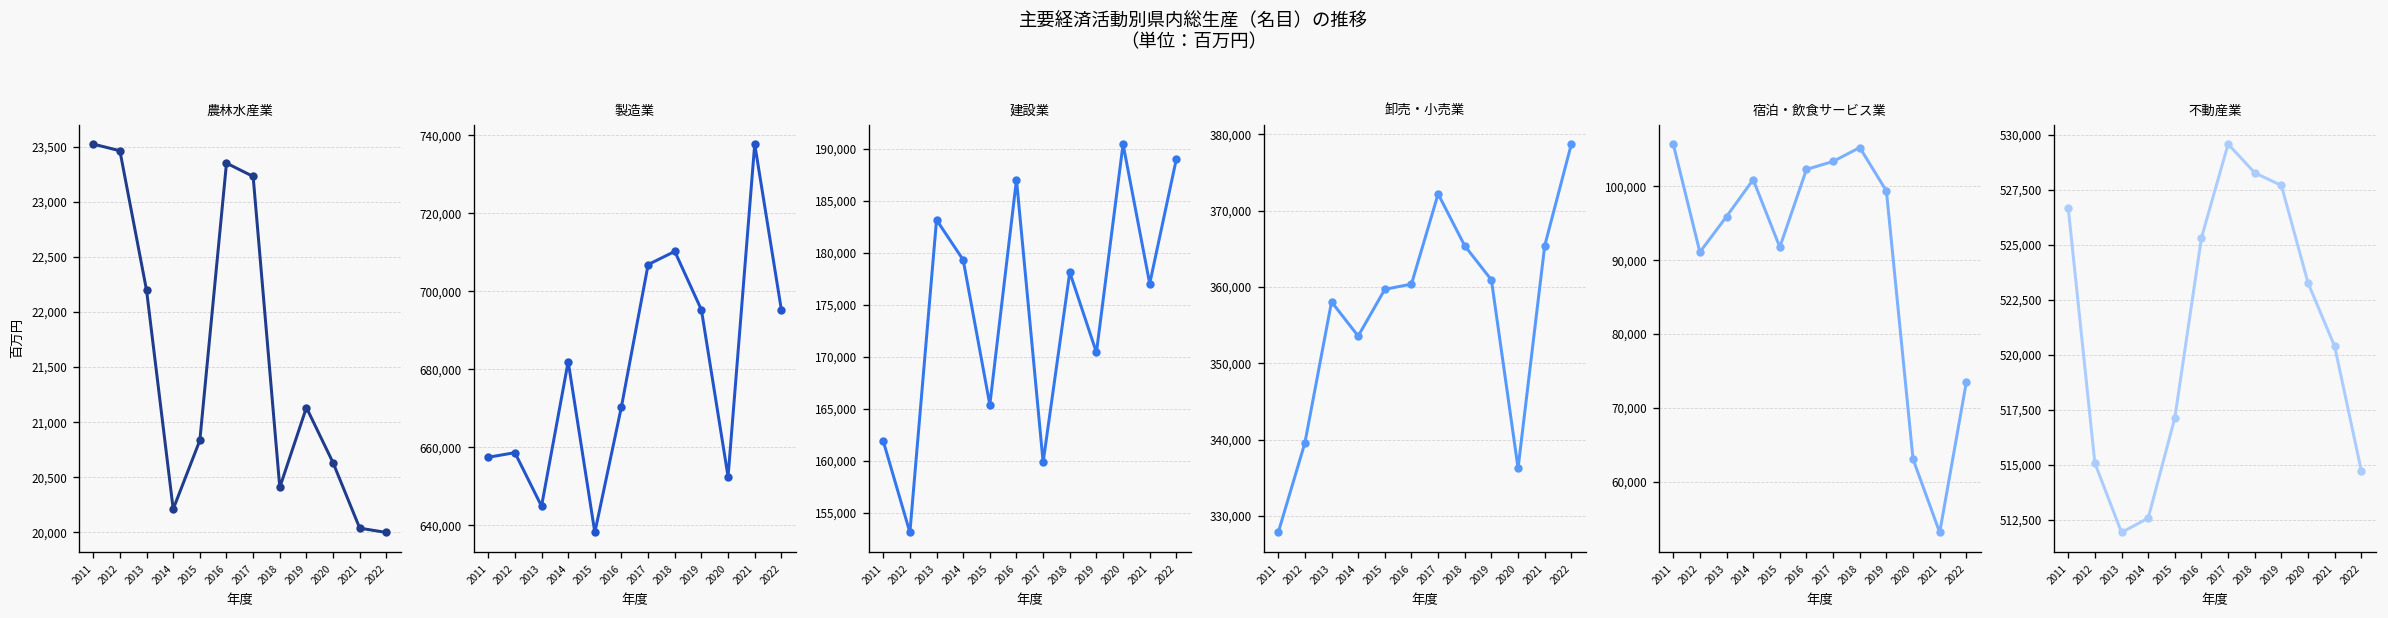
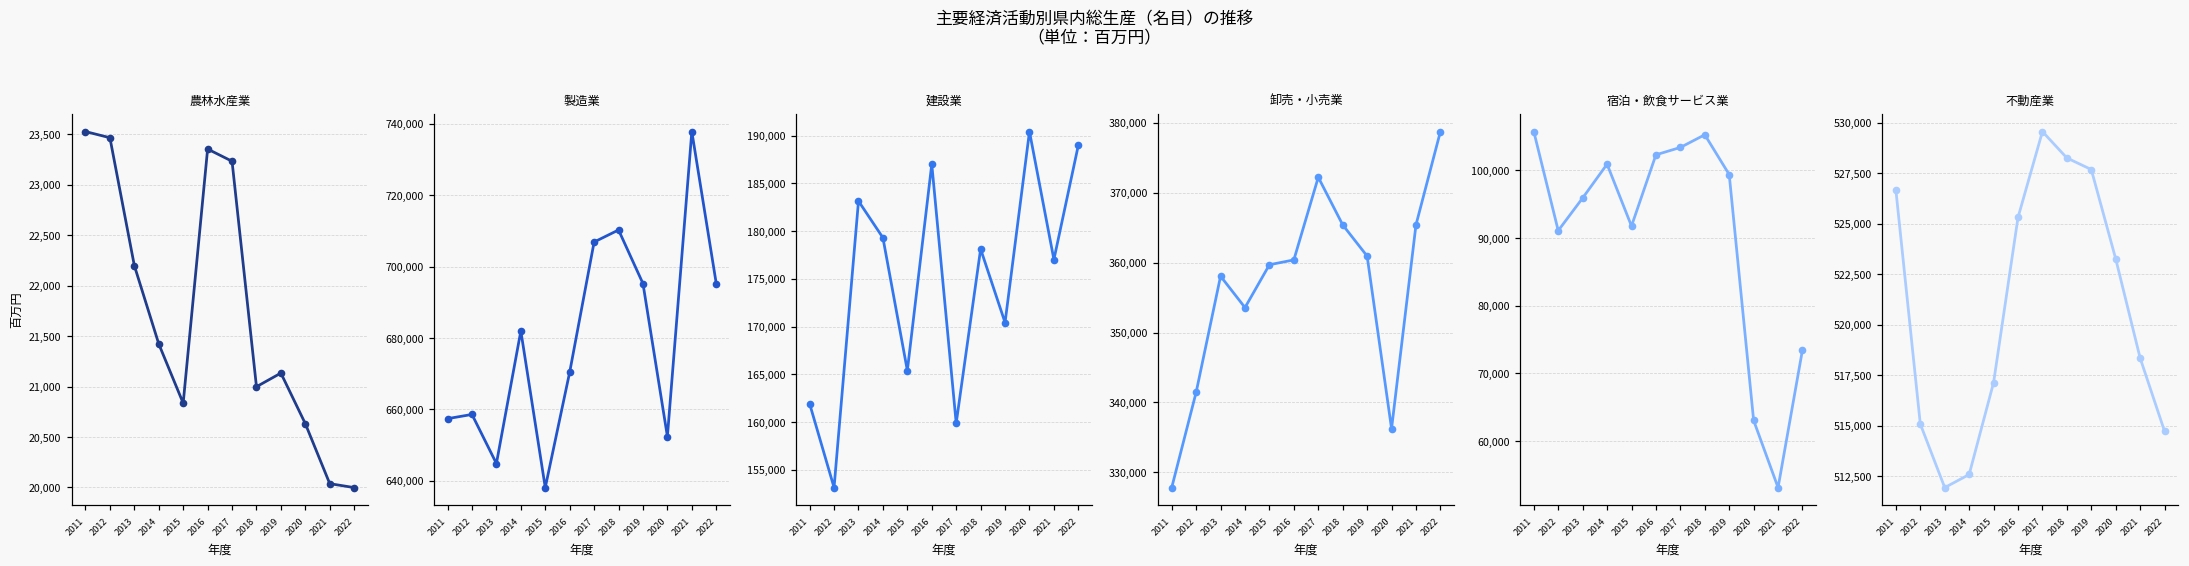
  {
    "農林水産業": {
      "2011": "23,500",
      "2012": "23,500",
      "2013": "22,200",
-     "2014": "20,200",
+     "2014": "21,400",
      "2015": "20,800",
      "2016": "23,400",
      "2017": "23,200",
-     "2018": "20,400",
+     "2018": "21,000",
      "2019": "21,100",
      "2020": "20,600",
      "2021": "20,000",
      "2022": "20,000"
    },
    "製造業": {
      "2011": "657,000",
      "2012": "659,000",
      "2013": "645,000",
      "2014": "682,000",
      "2015": "638,000",
      "2016": "670,000",
      "2017": "707,000",
      "2018": "710,000",
      "2019": "695,000",
      "2020": "652,000",
      "2021": "738,000",
      "2022": "695,000"
    },
    "建設業": {
      "2011": "162,000",
      "2012": "153,000",
      "2013": "183,000",
      "2014": "179,000",
      "2015": "165,000",
      "2016": "187,000",
      "2017": "160,000",
      "2018": "178,000",
      "2019": "170,000",
      "2020": "190,000",
      "2021": "177,000",
      "2022": "189,000"
    },
    "卸売・小売業": {
      "2011": "328,000",
-     "2012": "340,000",
+     "2012": "341,000",
      "2013": "358,000",
      "2014": "354,000",
      "2015": "360,000",
      "2016": "360,000",
      "2017": "372,000",
      "2018": "365,000",
      "2019": "361,000",
      "2020": "336,000",
      "2021": "365,000",
      "2022": "379,000"
    },
    "宿泊・飲食サービス業": {
      "2011": "106,000",
      "2012": "91,000",
      "2013": "96,000",
      "2014": "101,000",
      "2015": "92,000",
      "2016": "102,000",
      "2017": "103,000",
      "2018": "105,000",
      "2019": "99,000",
      "2020": "63,000",
      "2021": "53,000",
      "2022": "73,000"
    },
    "不動産業": {
      "2011": "526,700",
      "2012": "515,100",
      "2013": "511,900",
      "2014": "512,600",
      "2015": "517,100",
      "2016": "525,300",
      "2017": "529,600",
      "2018": "528,300",
      "2019": "527,700",
      "2020": "523,300",
-     "2021": "520,400",
+     "2021": "518,300",
      "2022": "514,700"
    }
  }
